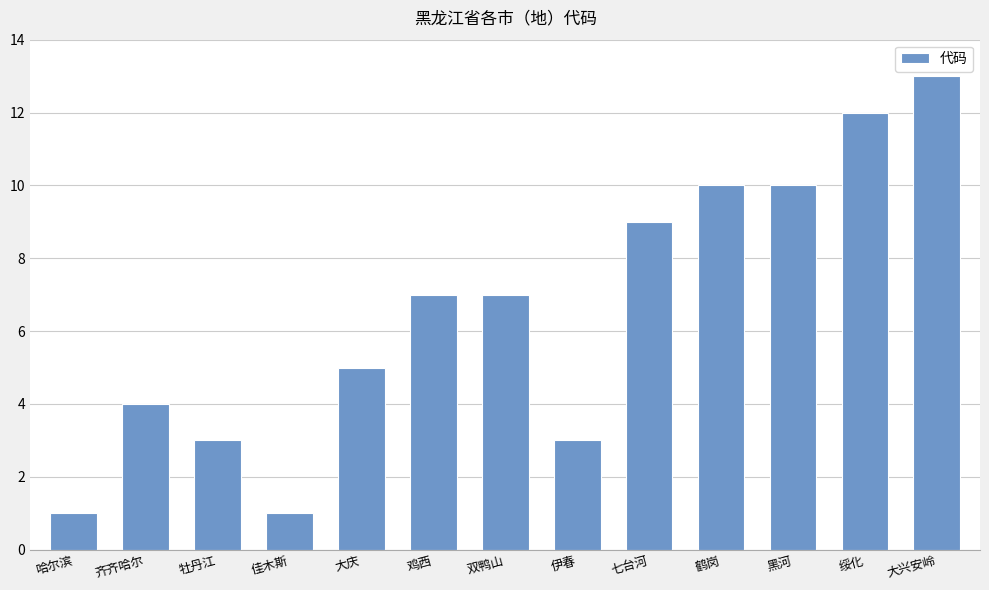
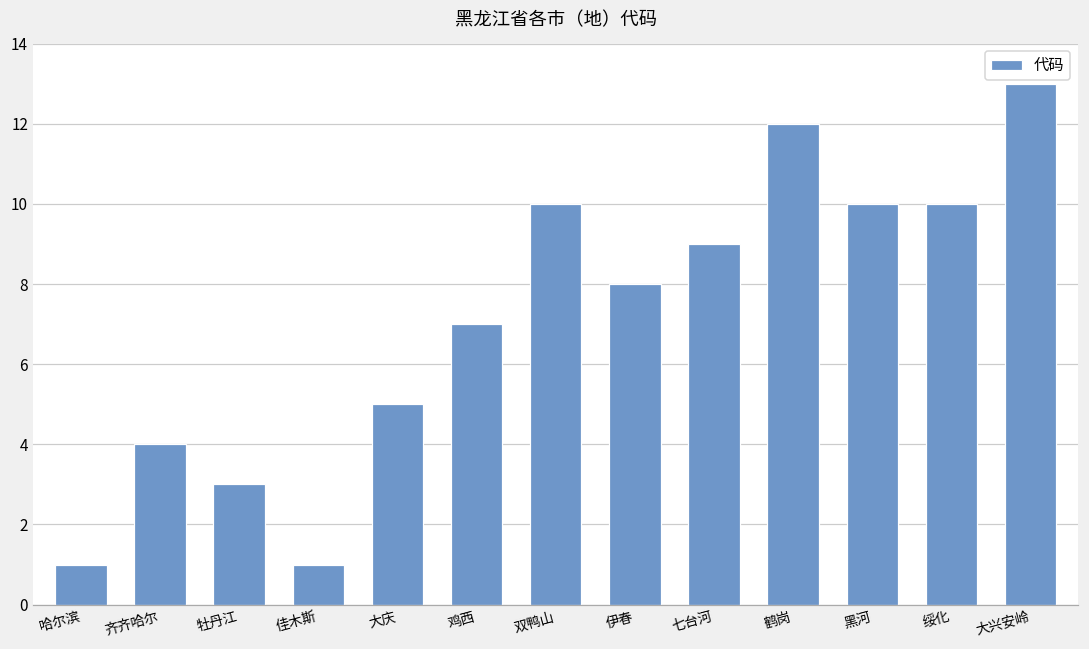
  {
    "哈尔滨": 1,
    "齐齐哈尔": 4,
    "牡丹江": 3,
    "佳木斯": 1,
    "大庆": 5,
    "鸡西": 7,
-   "双鸭山": 7,
-   "伊春": 3,
+   "双鸭山": 10,
+   "伊春": 8,
    "七台河": 9,
-   "鹤岗": 10,
+   "鹤岗": 12,
    "黑河": 10,
-   "绥化": 12,
+   "绥化": 10,
    "大兴安岭": 13
  }
